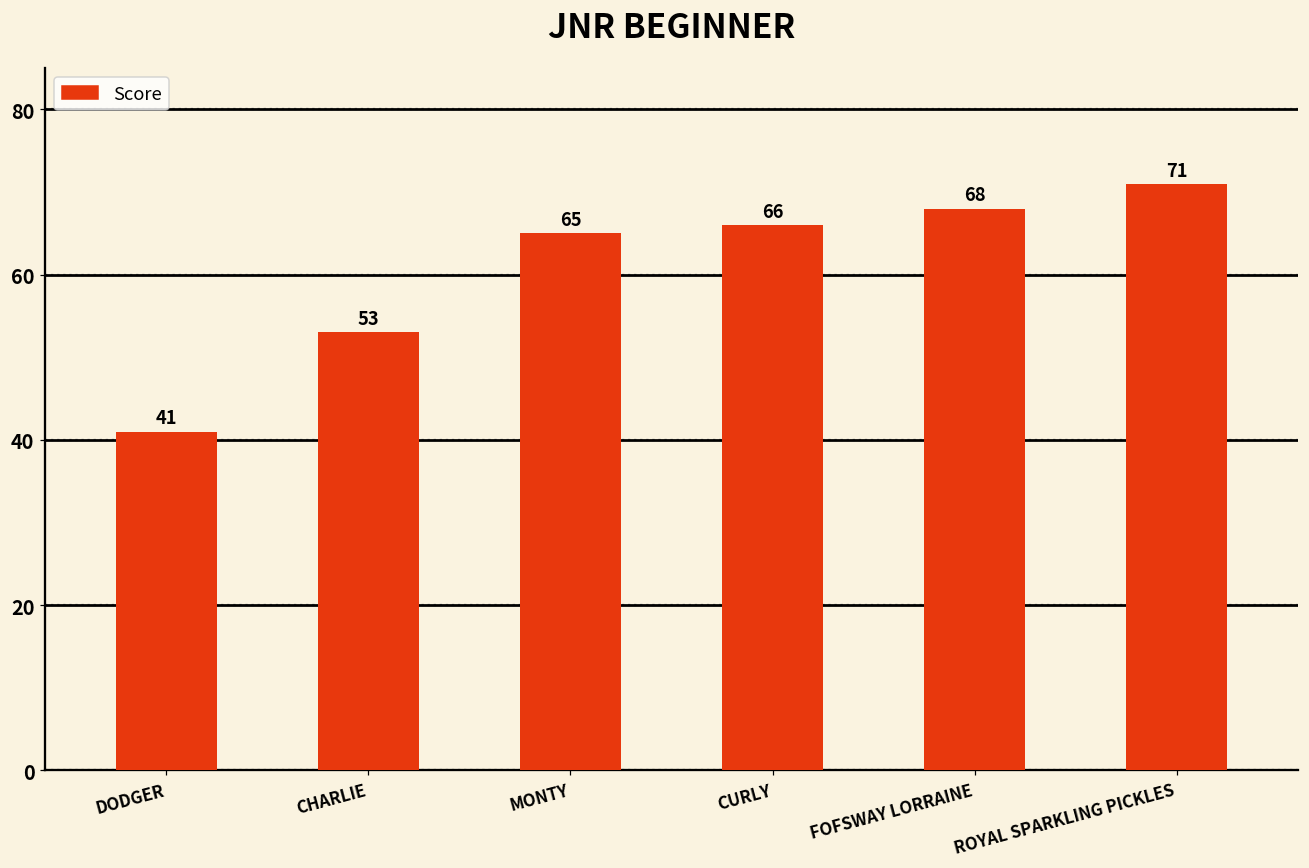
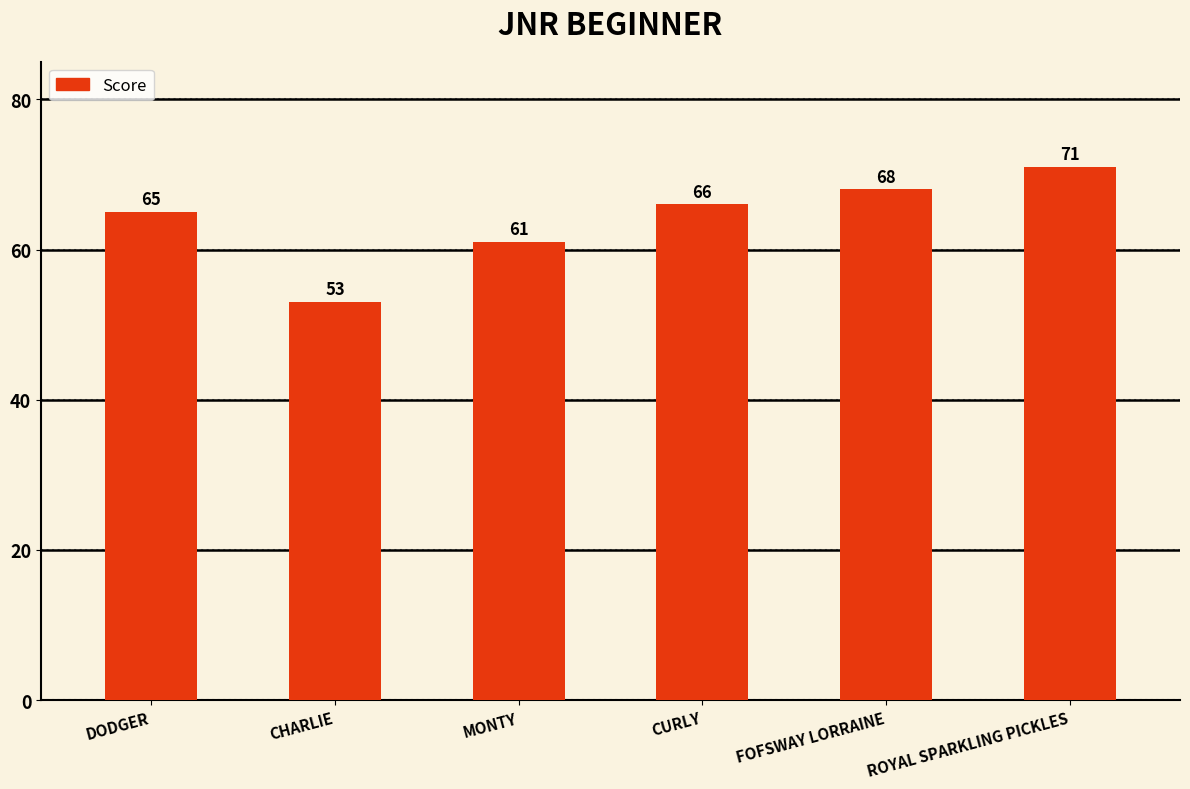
  {
-   "DODGER": 41,
+   "DODGER": 65,
    "CHARLIE": 53,
-   "MONTY": 65,
+   "MONTY": 61,
    "CURLY": 66,
    "FOFSWAY LORRAINE": 68,
    "ROYAL SPARKLING PICKLES": 71
  }
